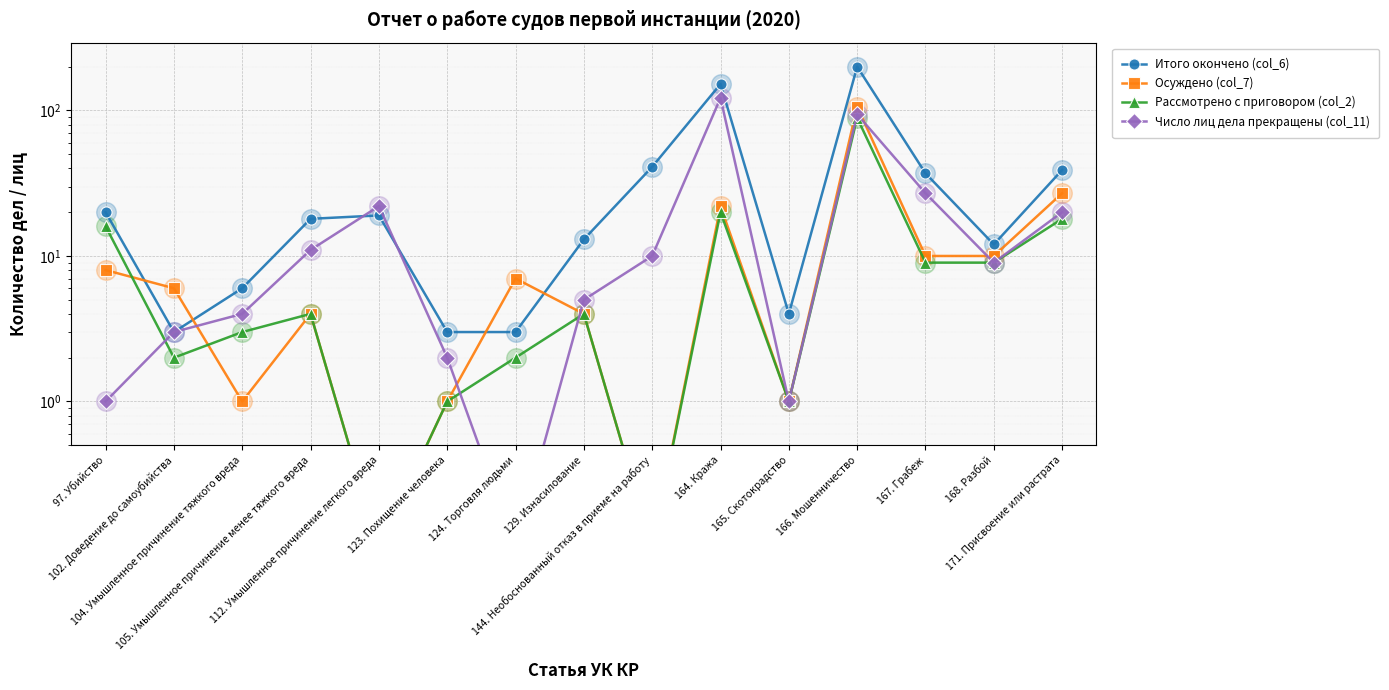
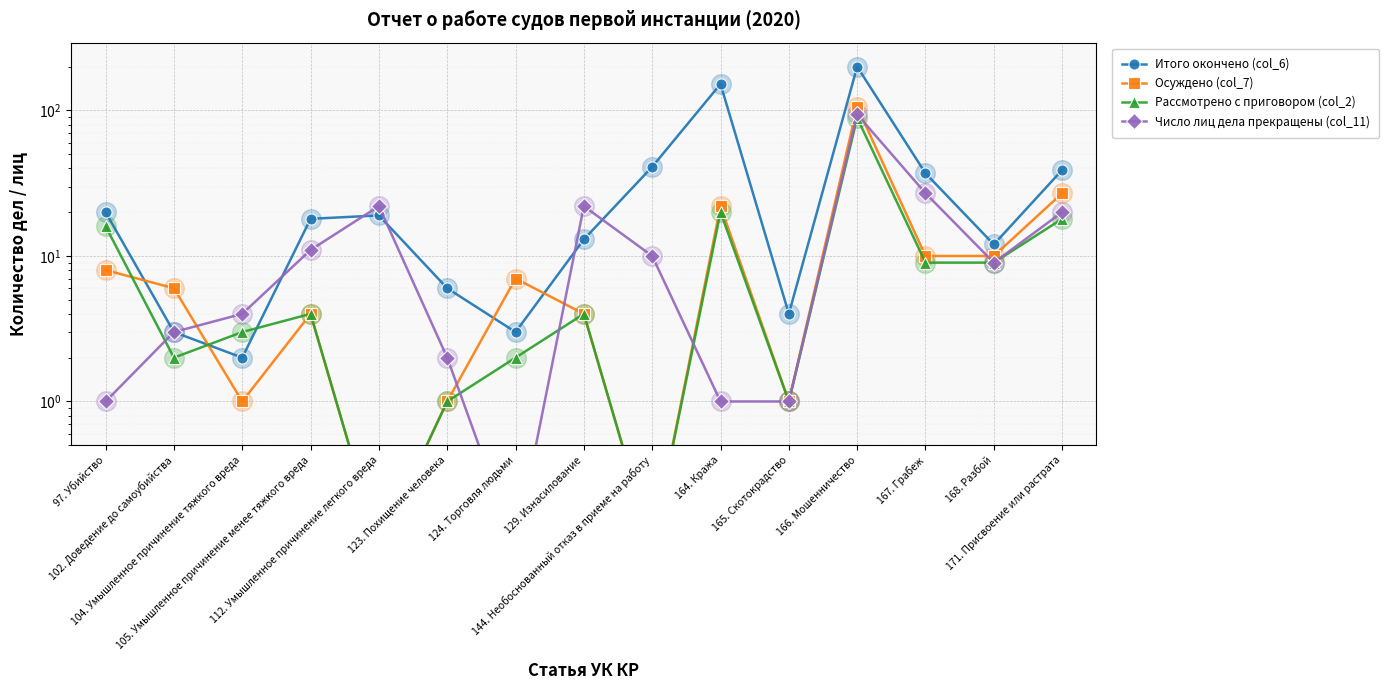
  {
    "Итого окончено (col_6)": {
      "97. Убийство": 20,
-     "104. Умышленное причинение тяжкого вреда": 6,
+     "104. Умышленное причинение тяжкого вреда": 2,
      "105. Умышленное причинение менее тяжкого вреда": 18,
      "112. Умышленное причинение легкого вреда": 19,
-     "123. Похищение человека": 3,
+     "123. Похищение человека": 6,
      "124. Торговля людьми": 3,
      "129. Изнасилование": 13,
      "144. Необоснованный отказ в приеме на работу": 41,
      "164. Кража": 150,
      "165. Скотокрадство": 4,
      "166. Мошенничество": 200,
      "167. Грабеж": 37,
      "168. Разбой": 12,
      "171. Присвоение или растрата": 39
    },
    "Осуждено (col_7)": {
      "97. Убийство": 8,
      "102. Доведение до самоубийства": 6,
      "104. Умышленное причинение тяжкого вреда": 1,
      "124. Торговля людьми": 7,
      "164. Кража": 22,
      "166. Мошенничество": 110,
      "167. Грабеж": 10,
      "168. Разбой": 10,
      "171. Присвоение или растрата": 27
    },
    "Рассмотрено с приговором (col_2)": {
      "97. Убийство": 16,
      "102. Доведение до самоубийства": 2,
      "104. Умышленное причинение тяжкого вреда": 3,
      "124. Торговля людьми": 2,
      "164. Кража": 20,
      "166. Мошенничество": 90,
      "167. Грабеж": 9,
      "171. Присвоение или растрата": 18
    },
    "Число лиц дела прекращены (col_11)": {
      "97. Убийство": 1,
      "104. Умышленное причинение тяжкого вреда": 4,
      "105. Умышленное причинение менее тяжкого вреда": 11,
      "112. Умышленное причинение легкого вреда": 22,
      "123. Похищение человека": 2,
-     "129. Изнасилование": 5,
+     "129. Изнасилование": 22,
      "144. Необоснованный отказ в приеме на работу": 10,
-     "164. Кража": 120,
+     "164. Кража": 1,
      "166. Мошенничество": 90,
      "167. Грабеж": 27,
      "171. Присвоение или растрата": 20
    }
  }
